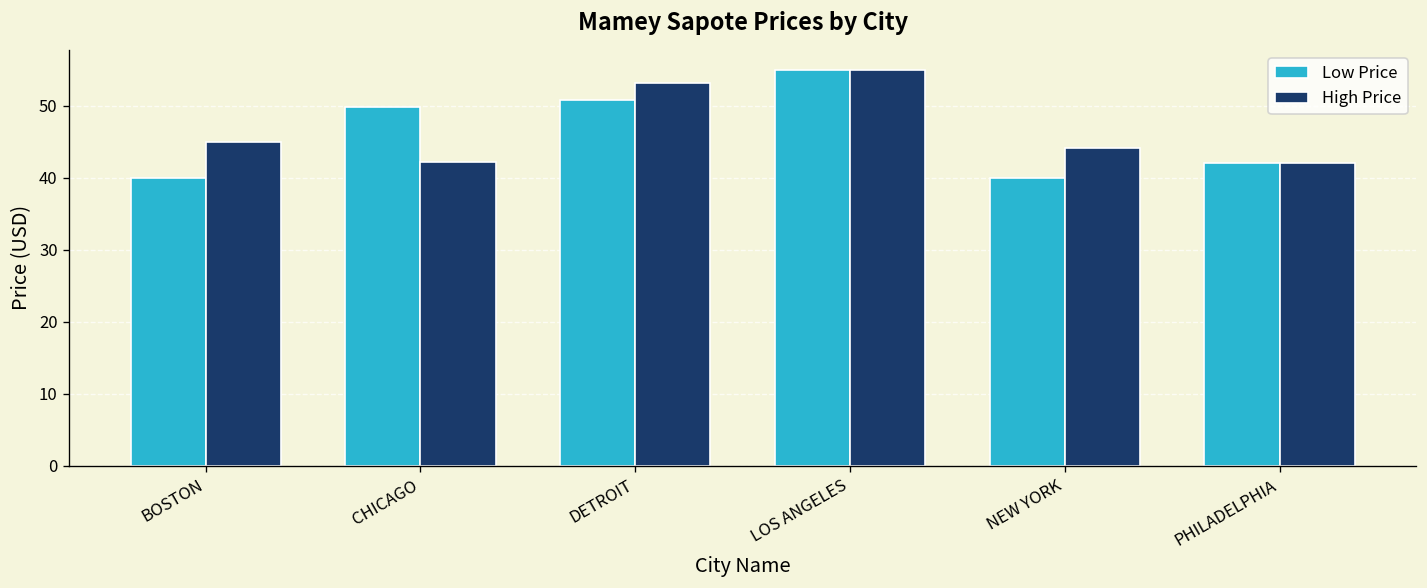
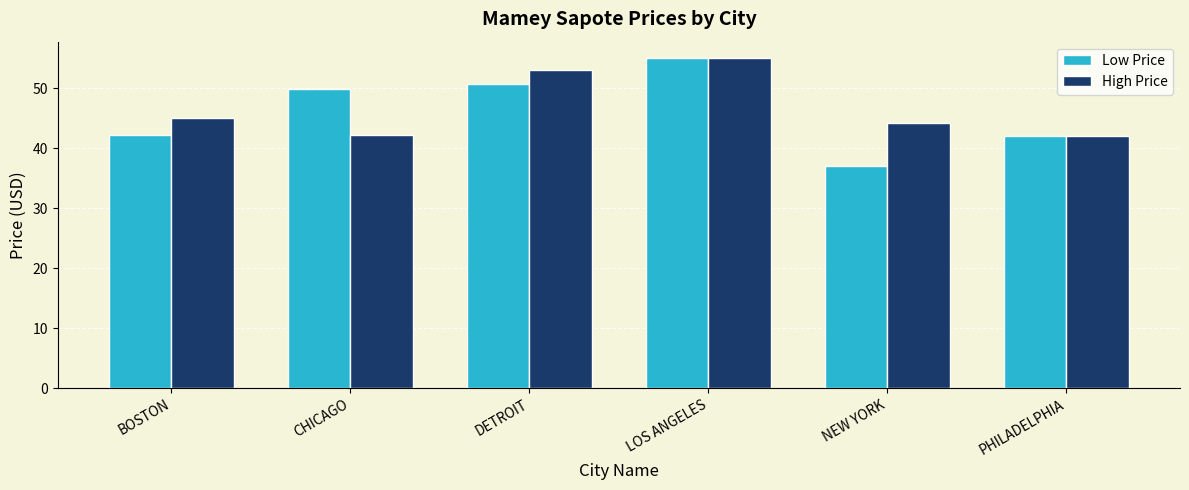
  {
    "Low Price": {
-     "BOSTON": 40,
+     "BOSTON": 42,
      "CHICAGO": 50,
      "DETROIT": 51,
      "LOS ANGELES": 55,
-     "NEW YORK": 40,
+     "NEW YORK": 37,
      "PHILADELPHIA": 42
    },
    "High Price": {
      "BOSTON": 45,
      "CHICAGO": 42,
      "DETROIT": 53,
      "LOS ANGELES": 55,
      "NEW YORK": 44,
      "PHILADELPHIA": 42
    }
  }
